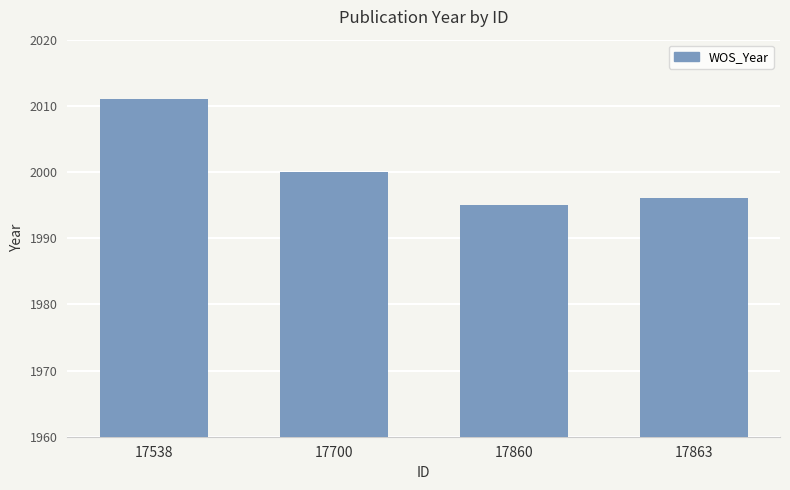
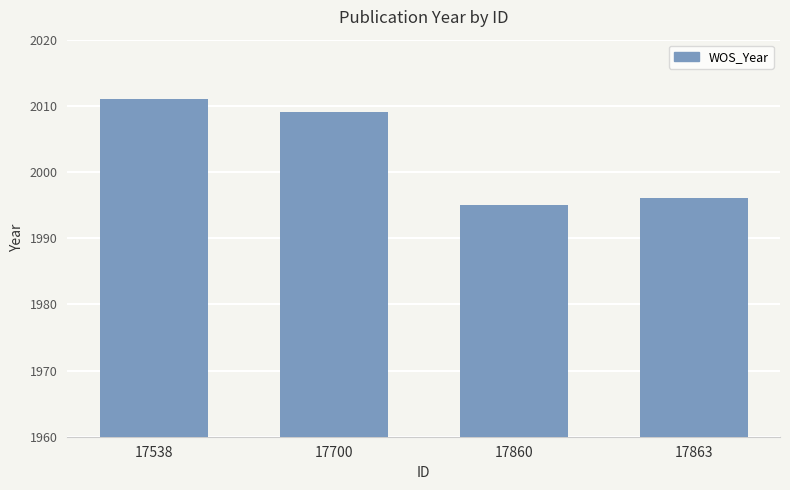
  {
    "17538": 2011,
-   "17700": 2000,
+   "17700": 2009,
    "17860": 1995,
    "17863": 1996
  }
